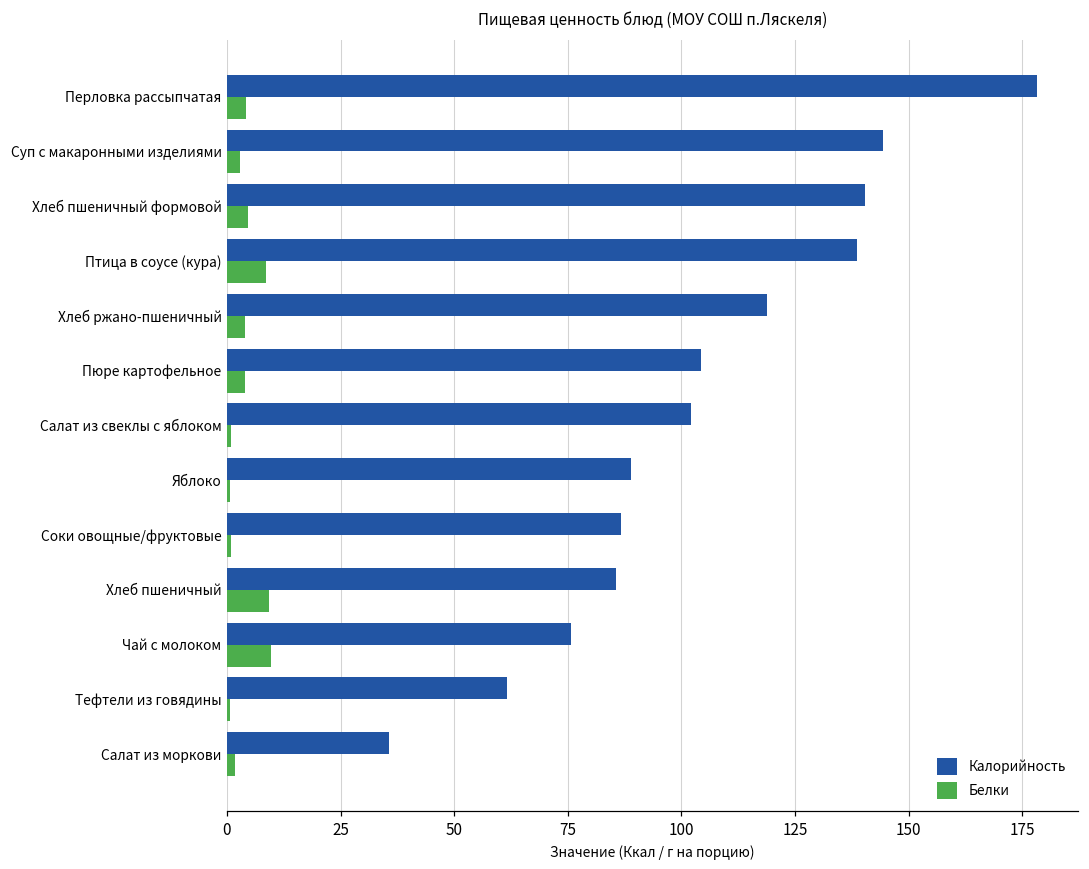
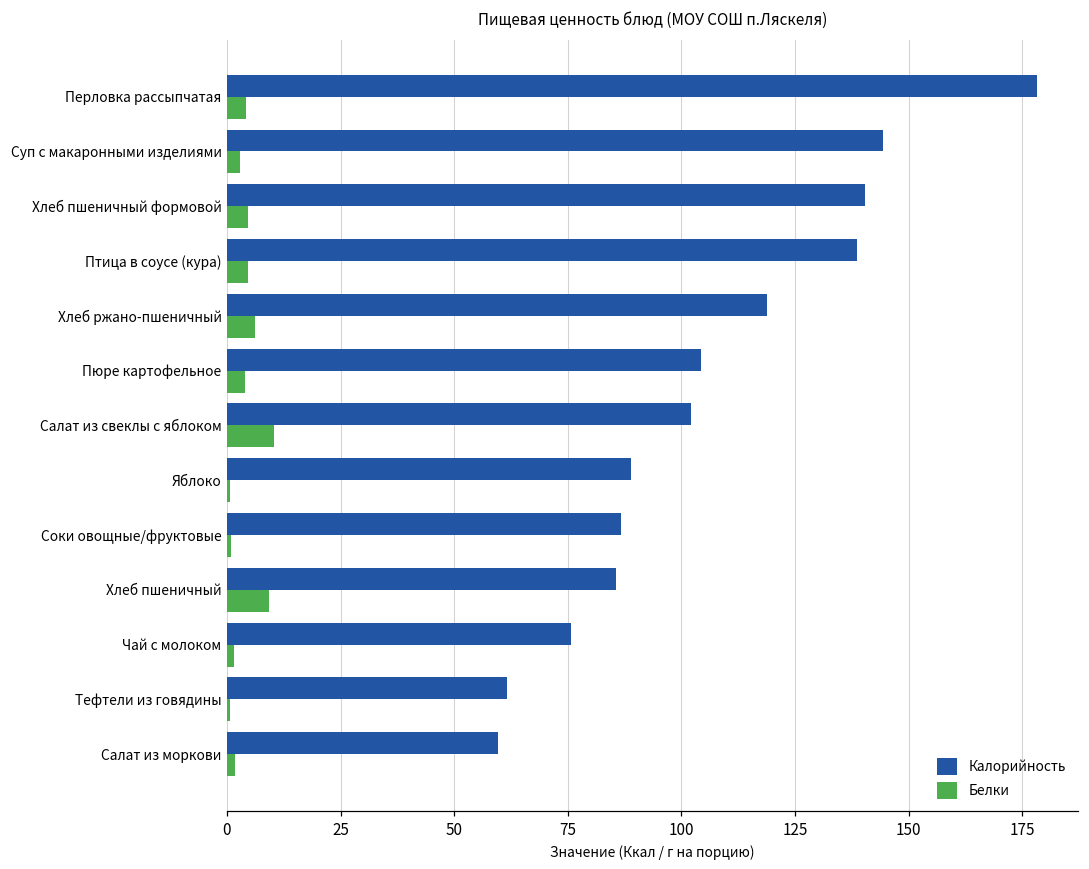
  {
    "Калорийность": {
      "Перловка рассыпчатая": 178,
      "Суп с макаронными изделиями": 144,
      "Хлеб пшеничный формовой": 140,
      "Птица в соусе (кура)": 139,
      "Хлеб ржано-пшеничный": 119,
      "Пюре картофельное": 104,
      "Салат из свеклы с яблоком": 102,
      "Яблоко": 89,
      "Соки овощные/фруктовые": 87,
      "Хлеб пшеничный": 86,
      "Чай с молоком": 76,
      "Тефтели из говядины": 62,
-     "Салат из моркови": 36
+     "Салат из моркови": 60
    },
    "Белки": {
      "Перловка рассыпчатая": 4,
      "Суп с макаронными изделиями": 3,
      "Хлеб пшеничный формовой": 5,
-     "Птица в соусе (кура)": 9,
-     "Хлеб ржано-пшеничный": 4,
+     "Птица в соусе (кура)": 5,
+     "Хлеб ржано-пшеничный": 6,
      "Пюре картофельное": 4,
-     "Салат из свеклы с яблоком": 1,
+     "Салат из свеклы с яблоком": 10,
      "Яблоко": 1,
      "Соки овощные/фруктовые": 1,
      "Хлеб пшеничный": 9,
-     "Чай с молоком": 10,
+     "Чай с молоком": 2,
      "Салат из моркови": 2
    }
  }
